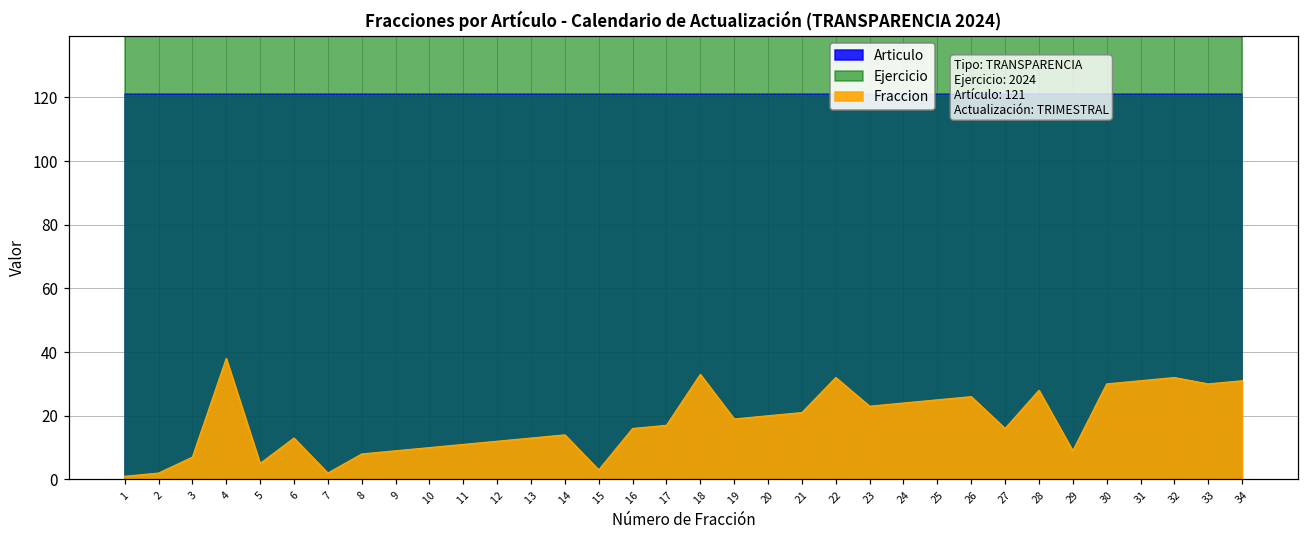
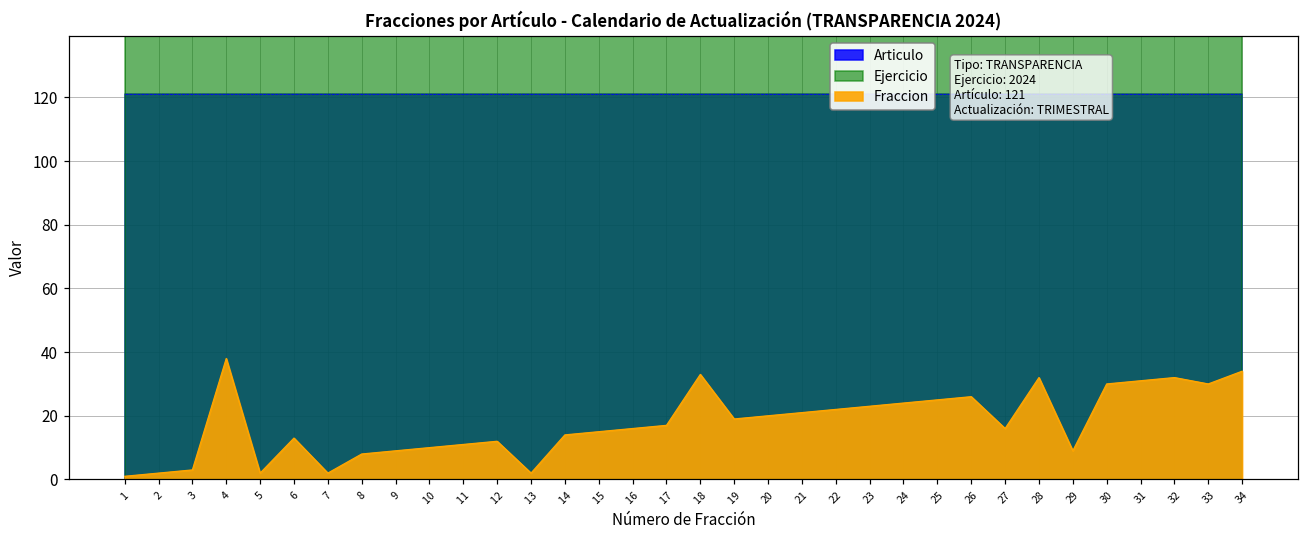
  {
    "Articulo": {
      "1": 121,
      "2": 121,
      "3": 121,
      "4": 121,
      "5": 121,
      "6": 121,
      "7": 121,
      "8": 121,
      "9": 121,
      "10": 121,
      "11": 121,
      "12": 121,
      "13": 121,
      "14": 121,
      "15": 121,
      "16": 121,
      "17": 121,
      "18": 121,
      "19": 121,
      "20": 121,
      "21": 121,
      "25": 121,
      "31": 121,
      "32": 121,
      "33": 121,
      "34": 121
    },
    "Fraccion": {
      "1": 1,
      "2": 2,
-     "3": 7,
+     "3": 3,
      "4": 38,
-     "5": 5,
+     "5": 2,
      "6": 13,
      "7": 2,
      "8": 8,
      "9": 9,
      "10": 10,
      "11": 11,
      "12": 12,
-     "13": 13,
+     "13": 2,
      "14": 14,
-     "15": 3,
+     "15": 15,
      "16": 16,
      "17": 17,
      "18": 33,
      "19": 19,
      "20": 20,
      "21": 21,
-     "22": 32,
+     "22": 22,
      "23": 23,
      "24": 24,
      "25": 25,
      "26": 26,
      "27": 16,
-     "28": 28,
+     "28": 32,
      "29": 9,
      "30": 30,
      "31": 31,
      "32": 32,
      "33": 30,
-     "34": 31
+     "34": 34
    }
  }
